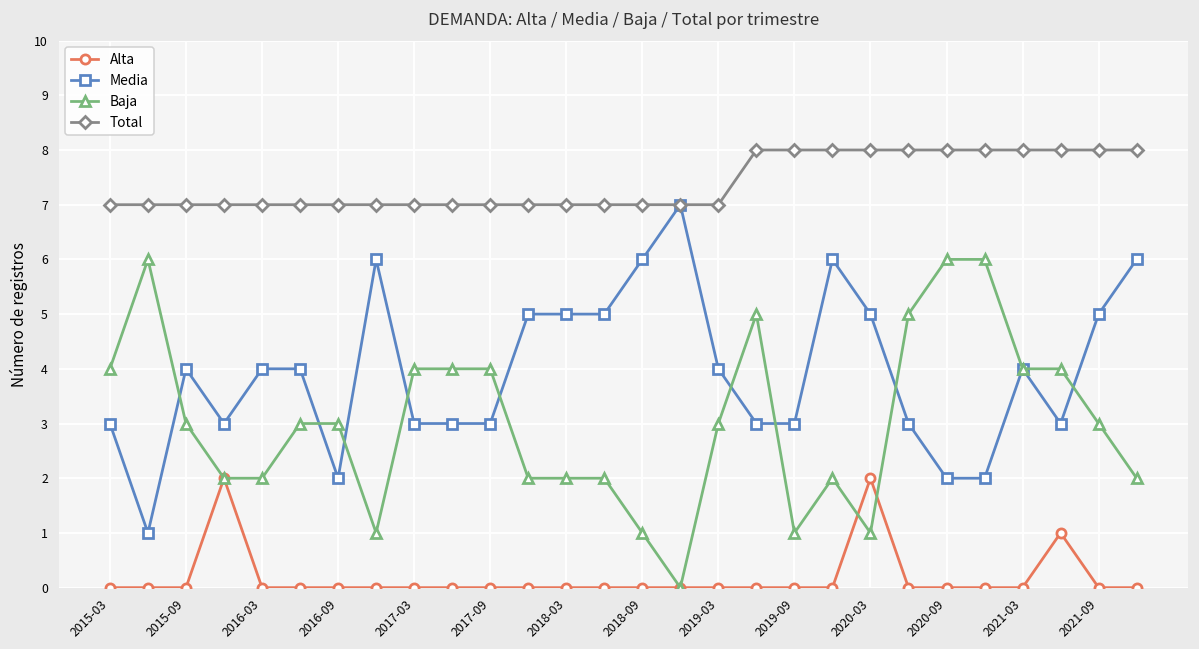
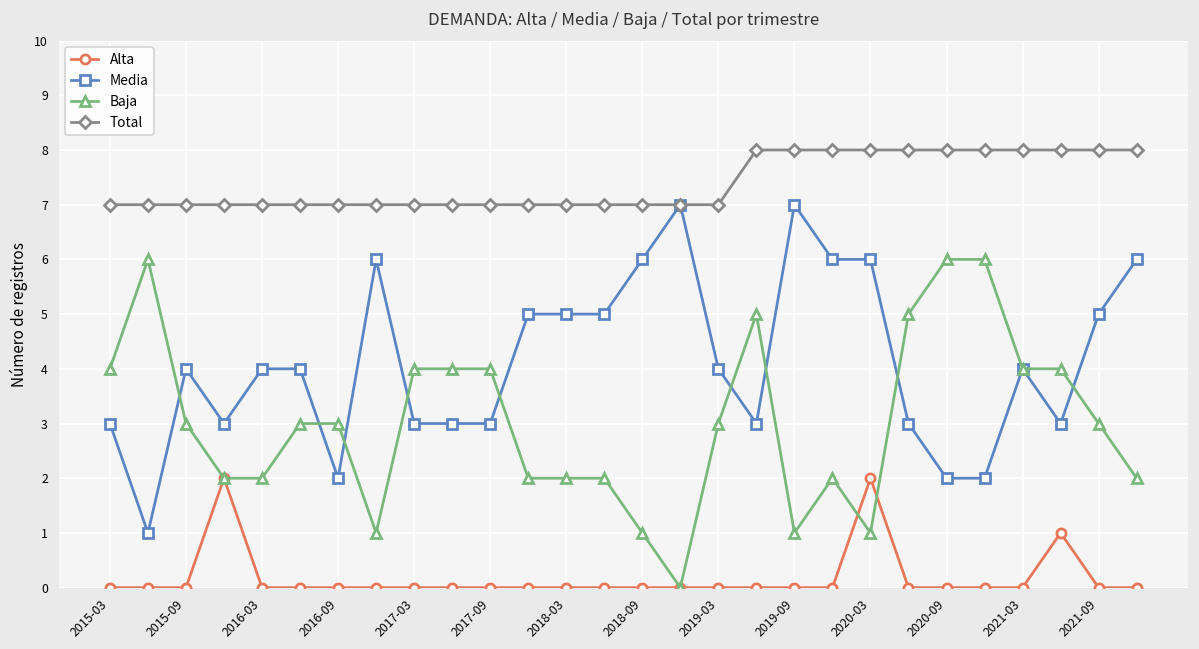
  {
    "Alta": {
      "2015-03": 0,
      "2015-09": 0,
      "2016-03": 0,
      "2016-09": 0,
      "2017-03": 0,
      "2017-09": 0,
      "2018-03": 0,
      "2018-09": 0,
      "2019-03": 0,
      "2019-09": 0,
      "2020-03": 2,
      "2020-09": 0,
      "2021-03": 0,
      "2021-09": 0
    },
    "Media": {
      "2015-03": 3,
      "2015-09": 4,
      "2016-03": 4,
      "2016-09": 2,
      "2017-03": 3,
      "2017-09": 3,
      "2018-03": 5,
      "2018-09": 6,
      "2019-03": 4,
-     "2019-09": 3,
-     "2020-03": 5,
+     "2019-09": 7,
+     "2020-03": 6,
      "2020-09": 2,
      "2021-09": 5
    }
  }
